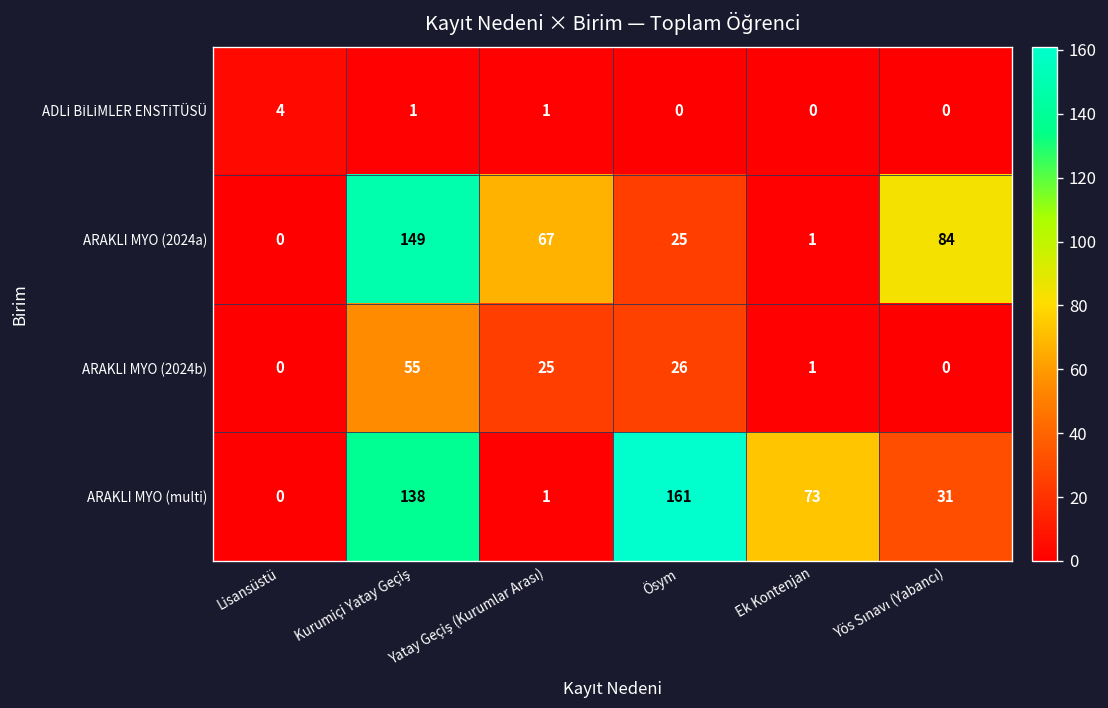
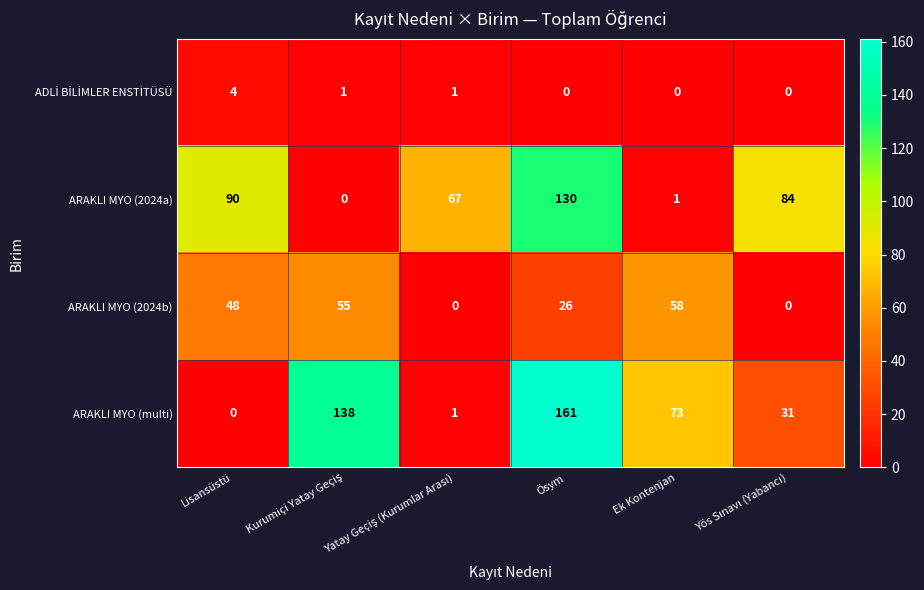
  {
    "ADLİ BİLİMLER ENSTİTÜSÜ": {
      "Lisansüstü": 4,
      "Kurumiçi Yatay Geçiş": 1,
      "Yatay Geçiş (Kurumlar Arası)": 1,
      "Ösym": 0,
      "Ek Kontenjan": 0,
      "Yös Sınavı (Yabancı)": 0
    },
    "ARAKLI MYO (2024a)": {
-     "Lisansüstü": 0,
-     "Kurumiçi Yatay Geçiş": 149,
+     "Lisansüstü": 90,
+     "Kurumiçi Yatay Geçiş": 0,
      "Yatay Geçiş (Kurumlar Arası)": 67,
-     "Ösym": 25,
+     "Ösym": 130,
      "Ek Kontenjan": 1,
      "Yös Sınavı (Yabancı)": 84
    },
    "ARAKLI MYO (2024b)": {
-     "Lisansüstü": 0,
+     "Lisansüstü": 48,
      "Kurumiçi Yatay Geçiş": 55,
-     "Yatay Geçiş (Kurumlar Arası)": 25,
+     "Yatay Geçiş (Kurumlar Arası)": 0,
      "Ösym": 26,
-     "Ek Kontenjan": 1,
+     "Ek Kontenjan": 58,
      "Yös Sınavı (Yabancı)": 0
    },
    "ARAKLI MYO (multi)": {
      "Lisansüstü": 0,
      "Kurumiçi Yatay Geçiş": 138,
      "Yatay Geçiş (Kurumlar Arası)": 1,
      "Ösym": 161,
      "Ek Kontenjan": 73,
      "Yös Sınavı (Yabancı)": 31
    }
  }
